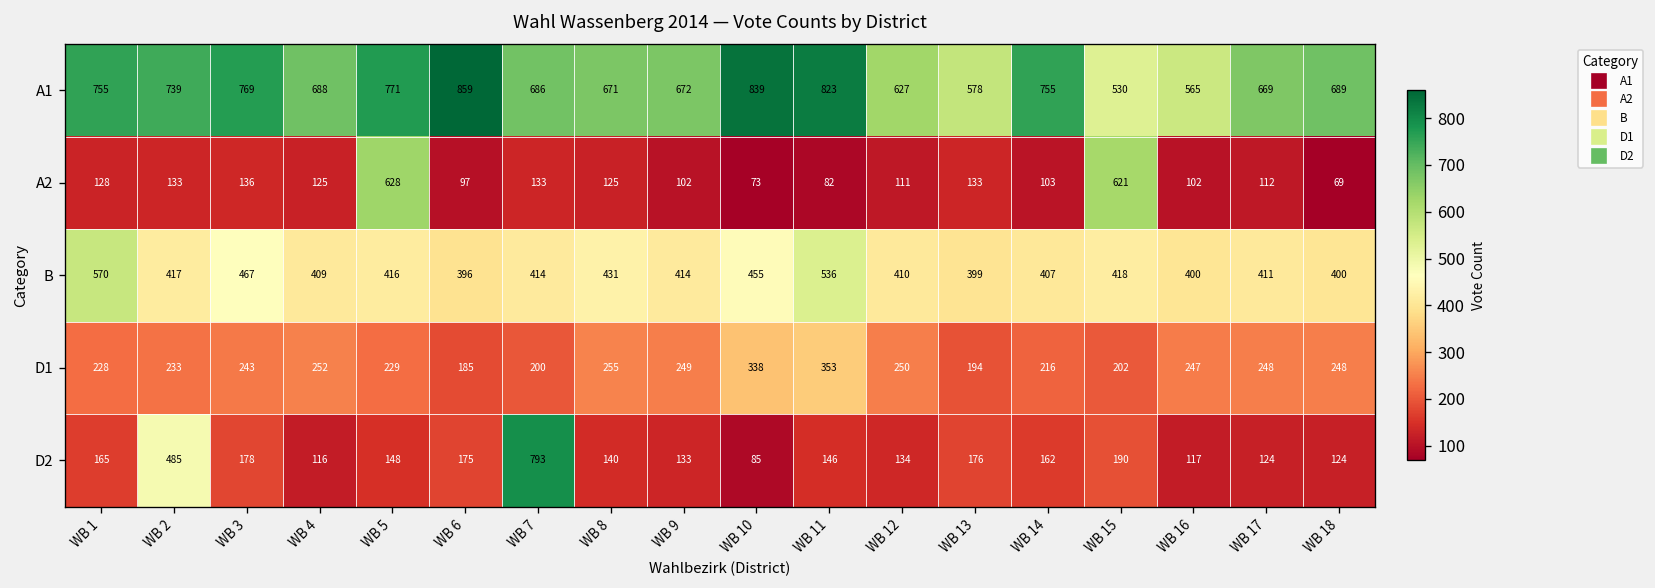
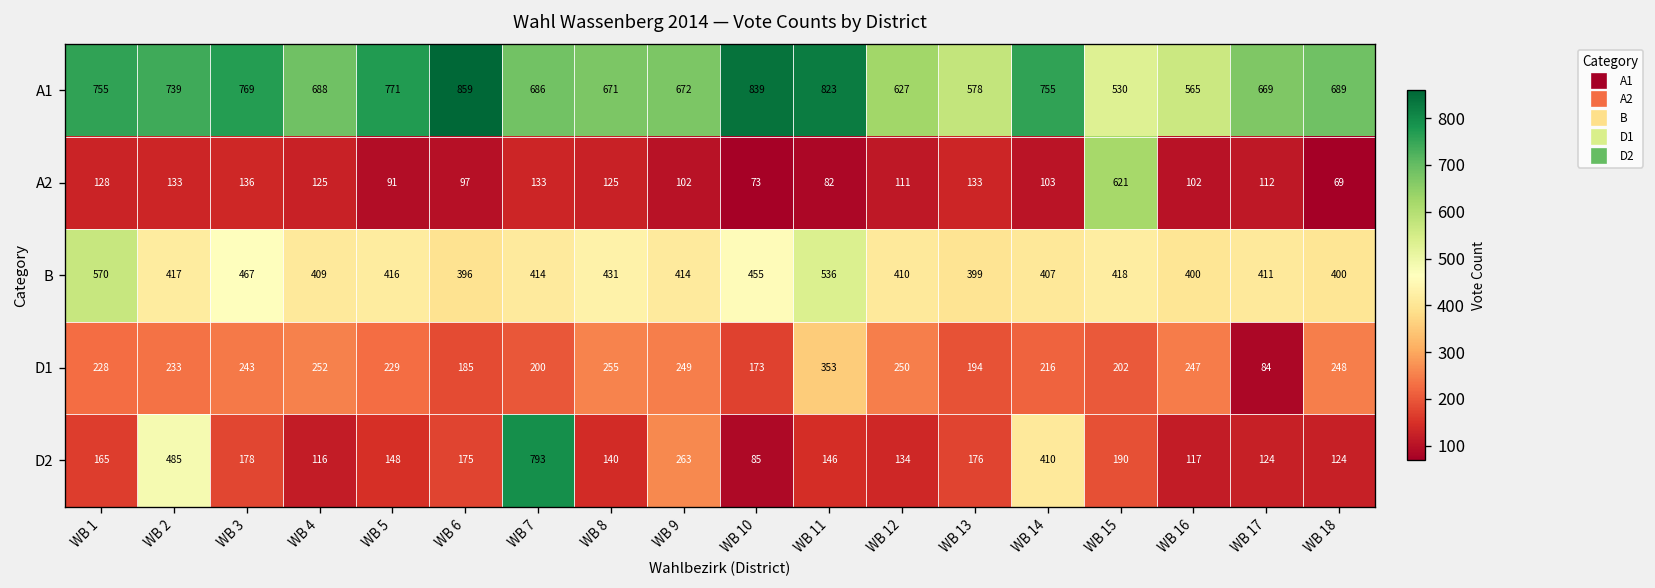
  {
    "A1": {
      "WB 1": 755,
      "WB 2": 739,
      "WB 3": 769,
      "WB 4": 688,
      "WB 5": 771,
      "WB 6": 859,
      "WB 7": 686,
      "WB 8": 671,
      "WB 9": 672,
      "WB 10": 839,
      "WB 11": 823,
      "WB 12": 627,
      "WB 13": 578,
      "WB 14": 755,
      "WB 15": 530,
      "WB 16": 565,
      "WB 17": 669,
      "WB 18": 689
    },
    "A2": {
      "WB 1": 128,
      "WB 2": 133,
      "WB 3": 136,
      "WB 4": 125,
-     "WB 5": 628,
+     "WB 5": 91,
      "WB 6": 97,
      "WB 7": 133,
      "WB 8": 125,
      "WB 9": 102,
      "WB 10": 73,
      "WB 11": 82,
      "WB 12": 111,
      "WB 13": 133,
      "WB 14": 103,
      "WB 15": 621,
      "WB 16": 102,
      "WB 17": 112,
      "WB 18": 69
    },
    "B": {
      "WB 1": 570,
      "WB 2": 417,
      "WB 3": 467,
      "WB 4": 409,
      "WB 5": 416,
      "WB 6": 396,
      "WB 7": 414,
      "WB 8": 431,
      "WB 9": 414,
      "WB 10": 455,
      "WB 11": 536,
      "WB 12": 410,
      "WB 13": 399,
      "WB 14": 407,
      "WB 15": 418,
      "WB 16": 400,
      "WB 17": 411,
      "WB 18": 400
    },
    "D1": {
      "WB 1": 228,
      "WB 2": 233,
      "WB 3": 243,
      "WB 4": 252,
      "WB 5": 229,
      "WB 6": 185,
      "WB 7": 200,
      "WB 8": 255,
      "WB 9": 249,
-     "WB 10": 338,
+     "WB 10": 173,
      "WB 11": 353,
      "WB 12": 250,
      "WB 13": 194,
      "WB 14": 216,
      "WB 15": 202,
      "WB 16": 247,
-     "WB 17": 248,
+     "WB 17": 84,
      "WB 18": 248
    },
    "D2": {
      "WB 1": 165,
      "WB 2": 485,
      "WB 3": 178,
      "WB 4": 116,
      "WB 5": 148,
      "WB 6": 175,
      "WB 7": 793,
      "WB 8": 140,
-     "WB 9": 133,
+     "WB 9": 263,
      "WB 10": 85,
      "WB 11": 146,
      "WB 12": 134,
      "WB 13": 176,
-     "WB 14": 162,
+     "WB 14": 410,
      "WB 15": 190,
      "WB 16": 117,
      "WB 17": 124,
      "WB 18": 124
    }
  }
